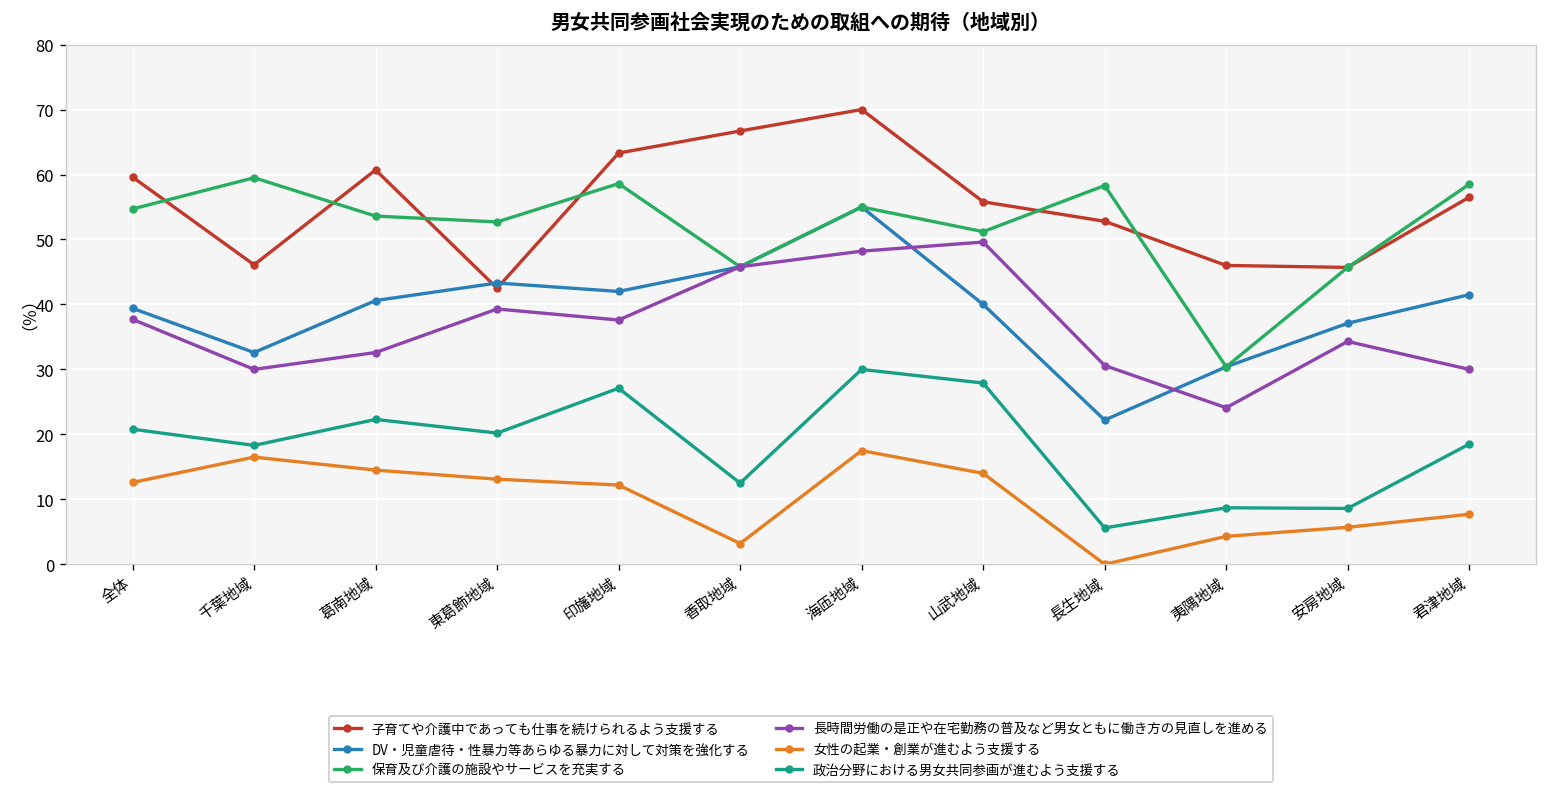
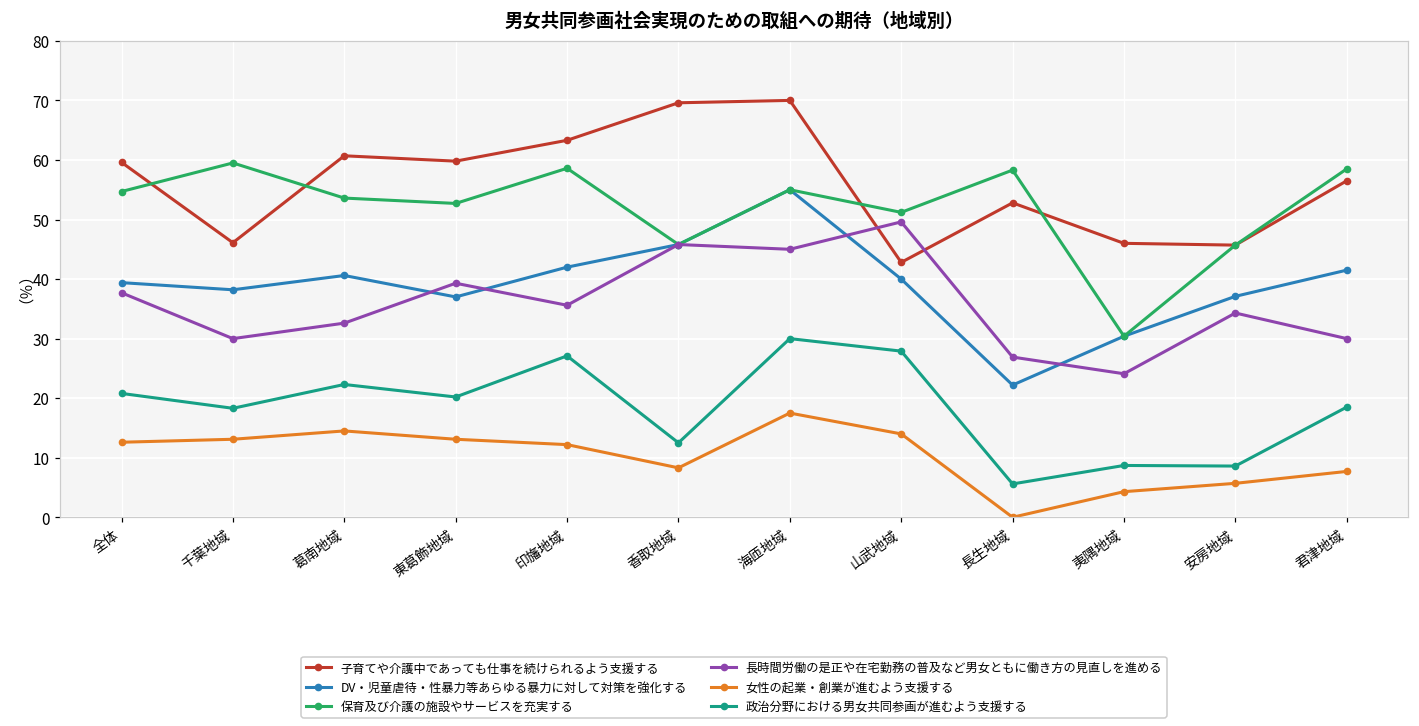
  {
    "子育てや介護中であっても仕事を続けられるよう支援する": {
      "全体": 60,
      "千葉地域": 46,
      "葛南地域": 61,
-     "東葛飾地域": 43,
+     "東葛飾地域": 60,
      "印旛地域": 63,
-     "香取地域": 67,
+     "香取地域": 70,
      "海匝地域": 70,
-     "山武地域": 56,
+     "山武地域": 43,
      "長生地域": 53,
      "夷隅地域": 46,
      "君津地域": 57
    },
    "DV・児童虐待・性暴力等あらゆる暴力に対して対策を強化する": {
      "全体": 39,
-     "千葉地域": 33,
+     "千葉地域": 38,
      "葛南地域": 41,
-     "東葛飾地域": 43,
+     "東葛飾地域": 37,
      "印旛地域": 42,
      "山武地域": 40,
      "長生地域": 22,
      "安房地域": 37,
      "君津地域": 42
    },
    "長時間労働の是正や在宅勤務の普及など男女ともに働き方の見直しを進める": {
      "全体": 38,
      "千葉地域": 30,
      "葛南地域": 33,
      "東葛飾地域": 39,
-     "印旛地域": 38,
-     "海匝地域": 48,
+     "印旛地域": 36,
+     "海匝地域": 45,
      "山武地域": 50,
-     "長生地域": 31,
+     "長生地域": 27,
      "夷隅地域": 24,
      "安房地域": 34,
      "君津地域": 30
    },
    "女性の起業・創業が進むよう支援する": {
      "全体": 13,
-     "千葉地域": 17,
+     "千葉地域": 13,
      "葛南地域": 15,
      "東葛飾地域": 13,
      "印旛地域": 12,
-     "香取地域": 3,
+     "香取地域": 8,
      "海匝地域": 18,
      "山武地域": 14,
      "長生地域": 0,
      "夷隅地域": 4,
      "安房地域": 6,
      "君津地域": 8
    }
  }
